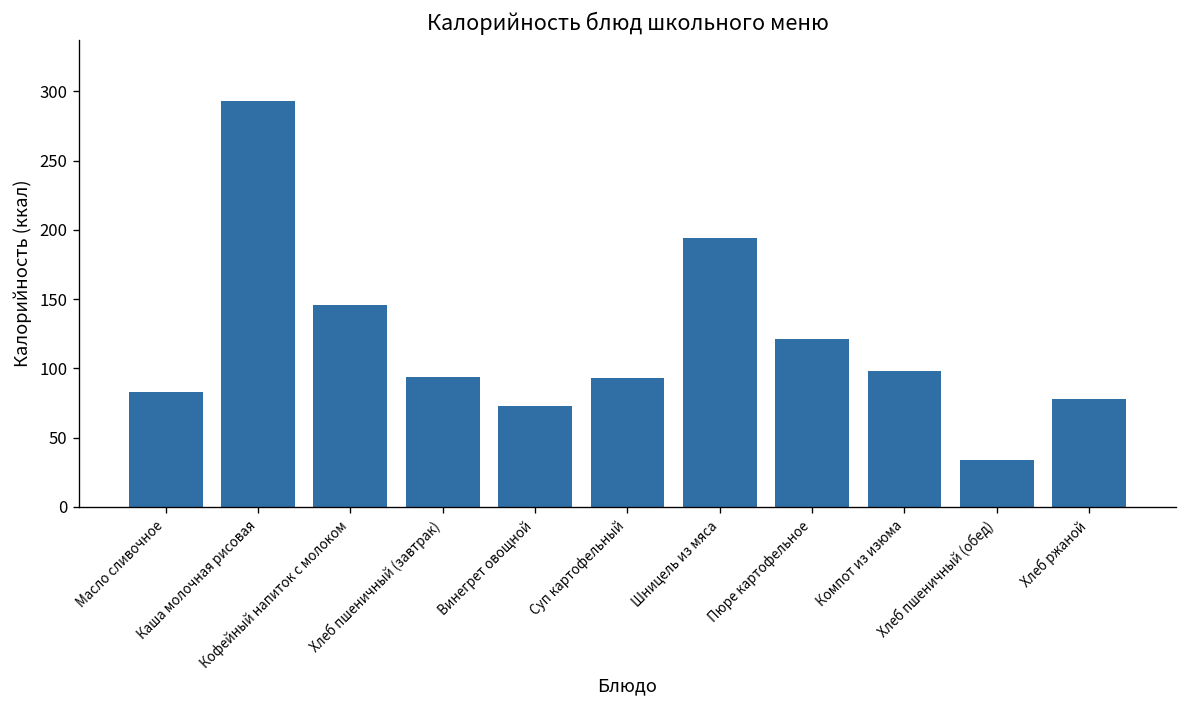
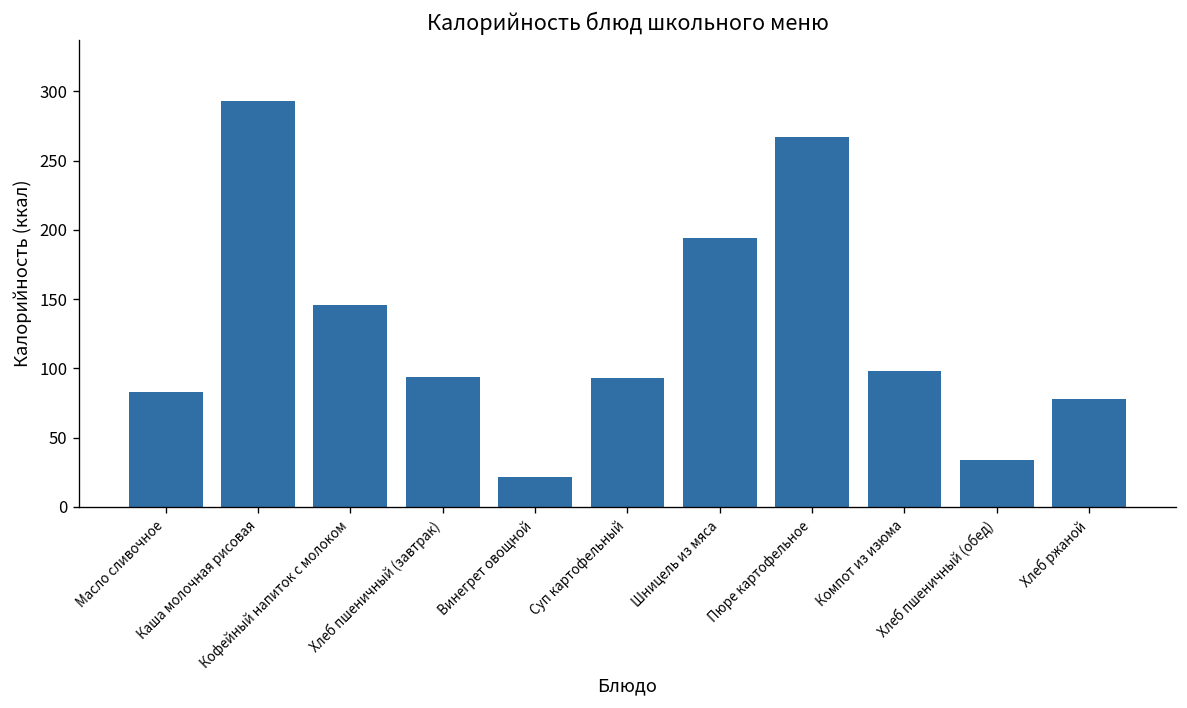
  {
    "Масло сливочное": 83,
    "Каша молочная рисовая": 293,
    "Кофейный напиток с молоком": 146,
    "Хлеб пшеничный (завтрак)": 94,
-   "Винегрет овощной": 73,
+   "Винегрет овощной": 22,
    "Суп картофельный": 93,
    "Шницель из мяса": 194,
-   "Пюре картофельное": 121,
+   "Пюре картофельное": 267,
    "Компот из изюма": 98,
    "Хлеб пшеничный (обед)": 34,
    "Хлеб ржаной": 78
  }
